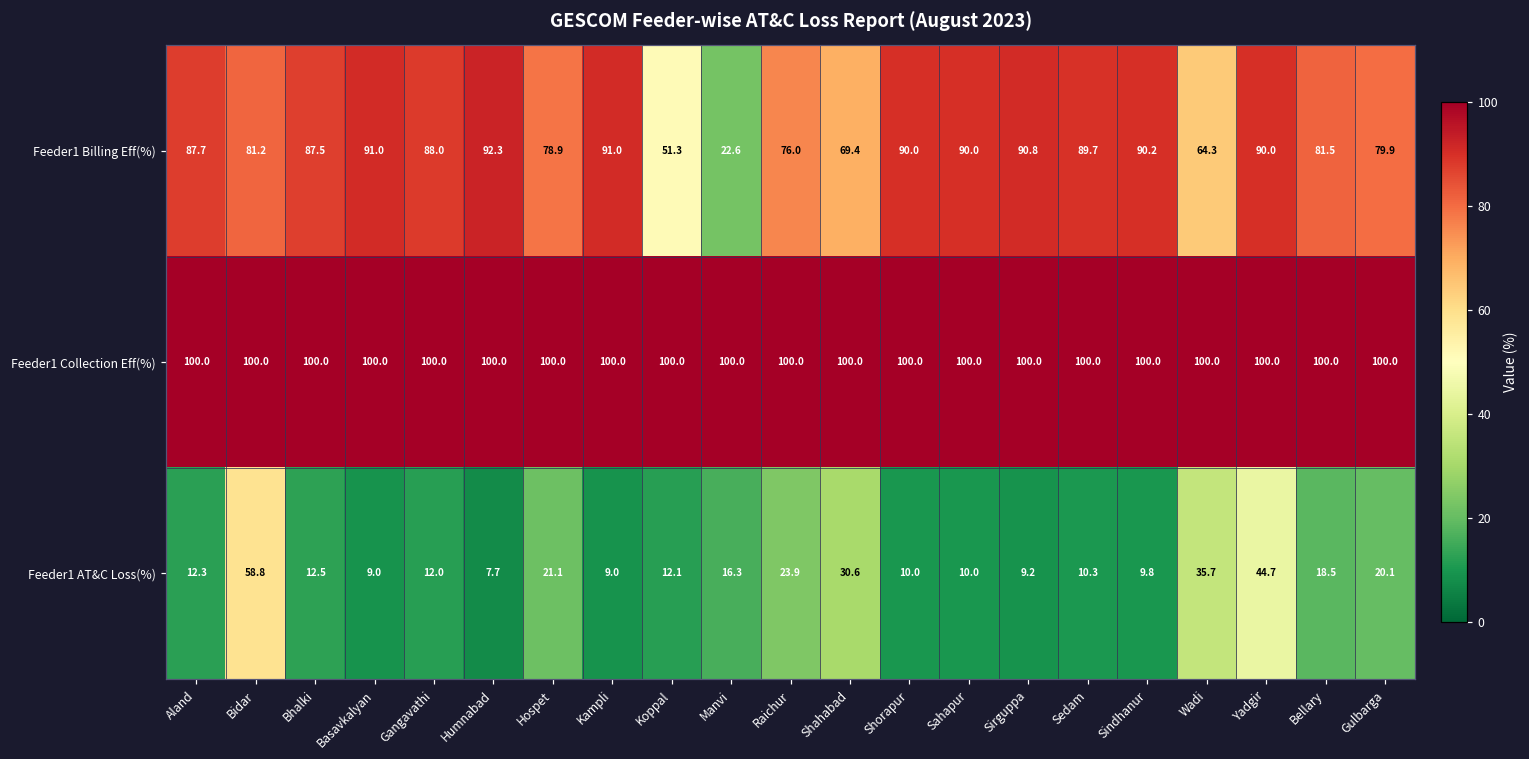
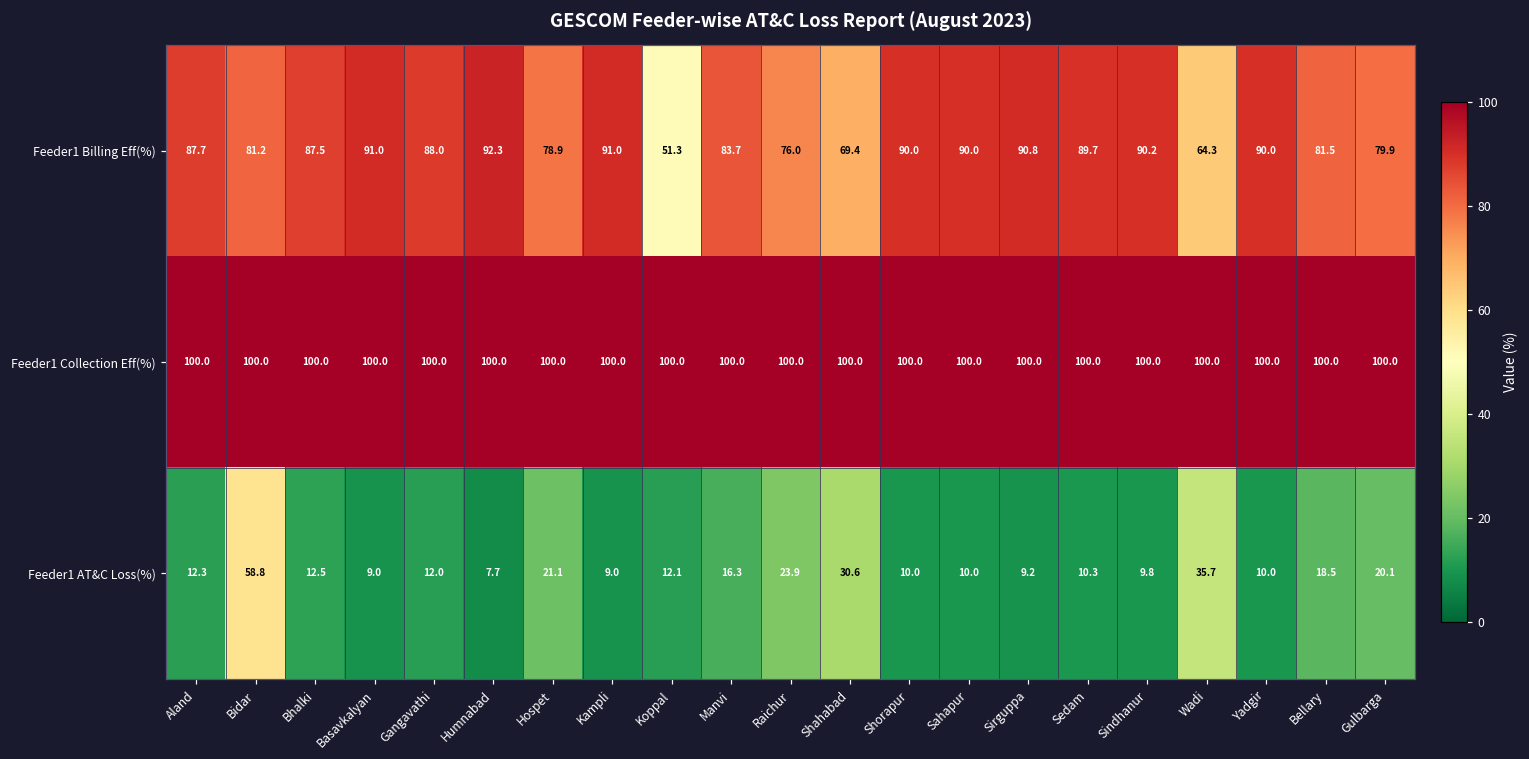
  {
    "Feeder1 Billing Eff(%)": {
      "Aland": 87.7,
      "Bidar": 81.2,
      "Bhalki": 87.5,
      "Basavkalyan": 91.0,
      "Gangavathi": 88.0,
      "Humnabad": 92.3,
      "Hospet": 78.9,
      "Kampli": 91.0,
      "Koppal": 51.3,
-     "Manvi": 22.6,
+     "Manvi": 83.7,
      "Raichur": 76.0,
      "Shahabad": 69.4,
      "Shorapur": 90.0,
      "Sahapur": 90.0,
      "Sirguppa": 90.8,
      "Sedam": 89.7,
      "Sindhanur": 90.2,
      "Wadi": 64.3,
      "Yadgir": 90.0,
      "Bellary": 81.5,
      "Gulbarga": 79.9
    },
    "Feeder1 Collection Eff(%)": {
      "Aland": 100.0,
      "Bidar": 100.0,
      "Bhalki": 100.0,
      "Basavkalyan": 100.0,
      "Gangavathi": 100.0,
      "Humnabad": 100.0,
      "Hospet": 100.0,
      "Kampli": 100.0,
      "Koppal": 100.0,
      "Manvi": 100.0,
      "Raichur": 100.0,
      "Shahabad": 100.0,
      "Shorapur": 100.0,
      "Sahapur": 100.0,
      "Sirguppa": 100.0,
      "Sedam": 100.0,
      "Sindhanur": 100.0,
      "Wadi": 100.0,
      "Yadgir": 100.0,
      "Bellary": 100.0,
      "Gulbarga": 100.0
    },
    "Feeder1 AT&C Loss(%)": {
      "Aland": 12.3,
      "Bidar": 58.8,
      "Bhalki": 12.5,
      "Basavkalyan": 9.0,
      "Gangavathi": 12.0,
      "Humnabad": 7.7,
      "Hospet": 21.1,
      "Kampli": 9.0,
      "Koppal": 12.1,
      "Manvi": 16.3,
      "Raichur": 23.9,
      "Shahabad": 30.6,
      "Shorapur": 10.0,
      "Sahapur": 10.0,
      "Sirguppa": 9.2,
      "Sedam": 10.3,
      "Sindhanur": 9.8,
      "Wadi": 35.7,
-     "Yadgir": 44.7,
+     "Yadgir": 10.0,
      "Bellary": 18.5,
      "Gulbarga": 20.1
    }
  }
